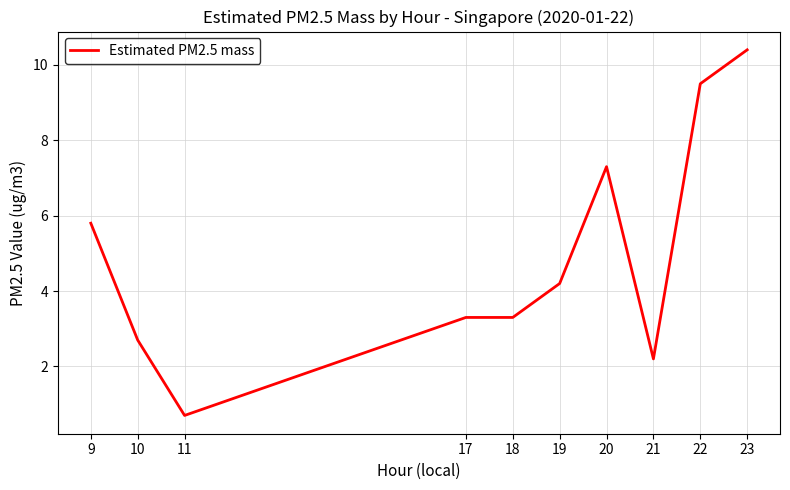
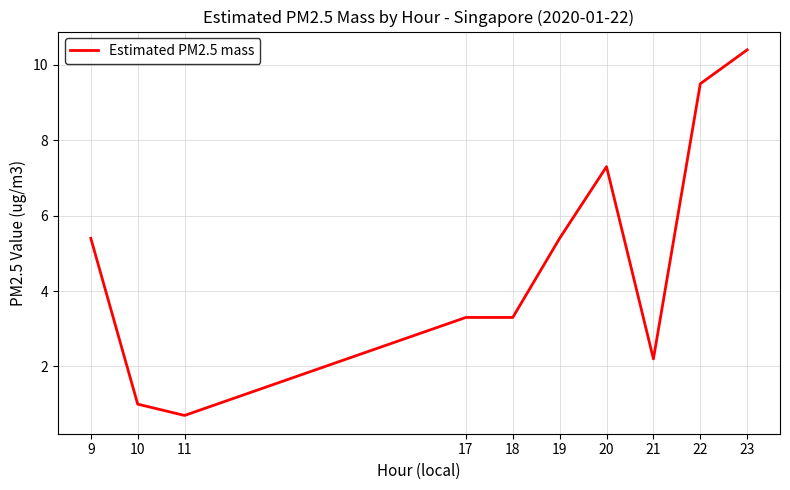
  {
-   "9": 5.8,
-   "10": 2.7,
+   "9": 5.4,
+   "10": 1.0,
    "11": 0.7,
    "17": 3.3,
    "18": 3.3,
-   "19": 4.2,
+   "19": 5.4,
    "20": 7.3,
    "21": 2.2,
    "22": 9.5,
    "23": 10.4
  }
